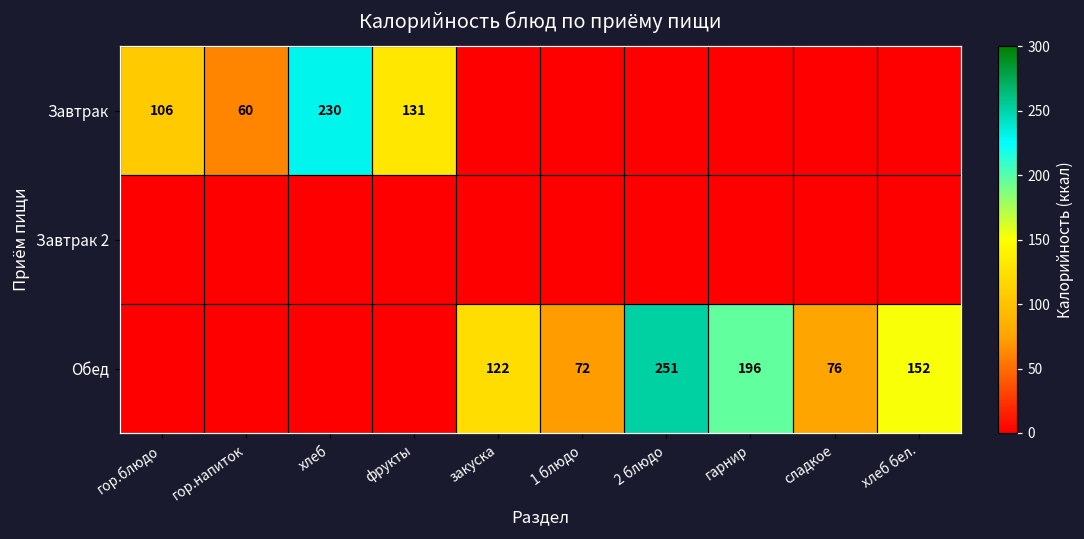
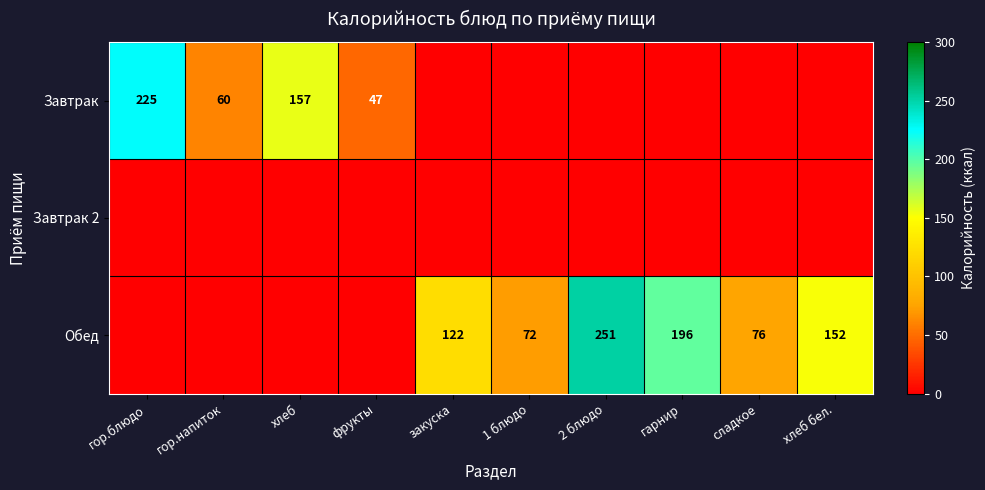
  {
    "Завтрак": {
-     "гор.блюдо": 106,
+     "гор.блюдо": 225,
      "гор.напиток": 60,
-     "хлеб": 230,
-     "фрукты": 131
+     "хлеб": 157,
+     "фрукты": 47
    },
    "Обед": {
      "закуска": 122,
      "1 блюдо": 72,
      "2 блюдо": 251,
      "гарнир": 196,
      "сладкое": 76,
      "хлеб бел.": 152
    }
  }
